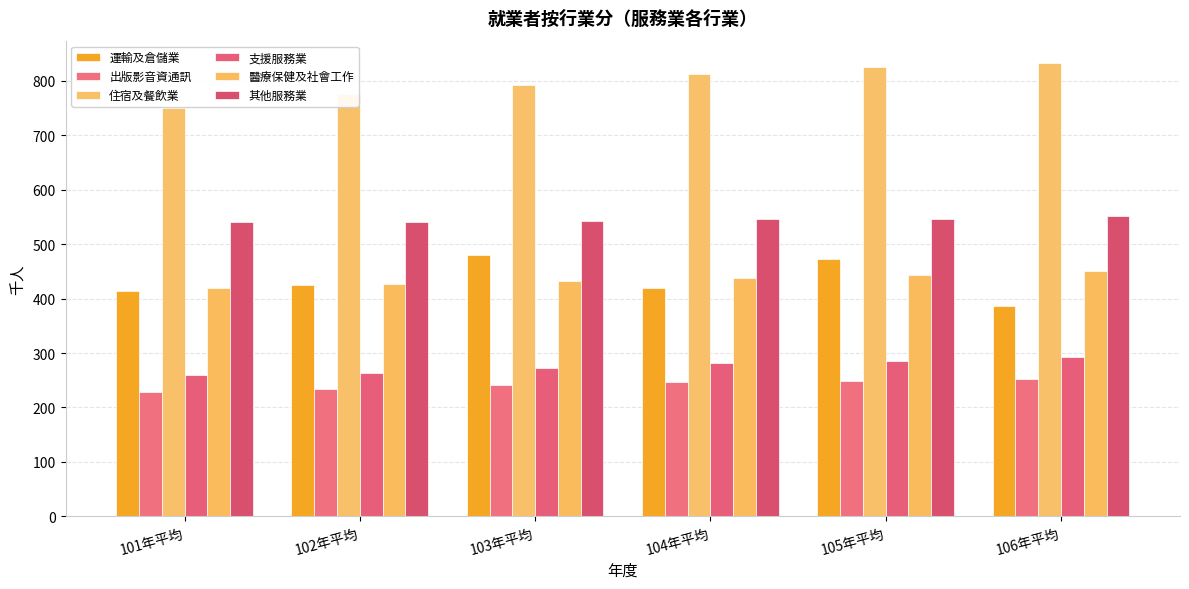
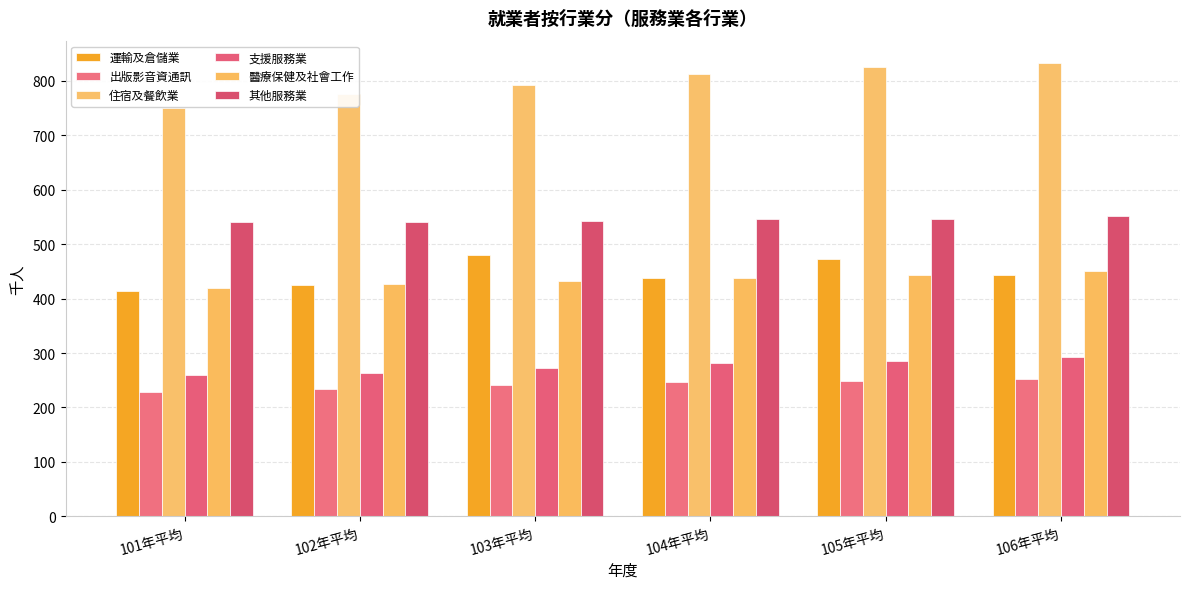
  {
    "運輸及倉儲業": {
      "101年平均": 410,
      "102年平均": 430,
      "103年平均": 480,
-     "104年平均": 420,
+     "104年平均": 440,
      "105年平均": 470,
-     "106年平均": 390
+     "106年平均": 440
    }
  }
